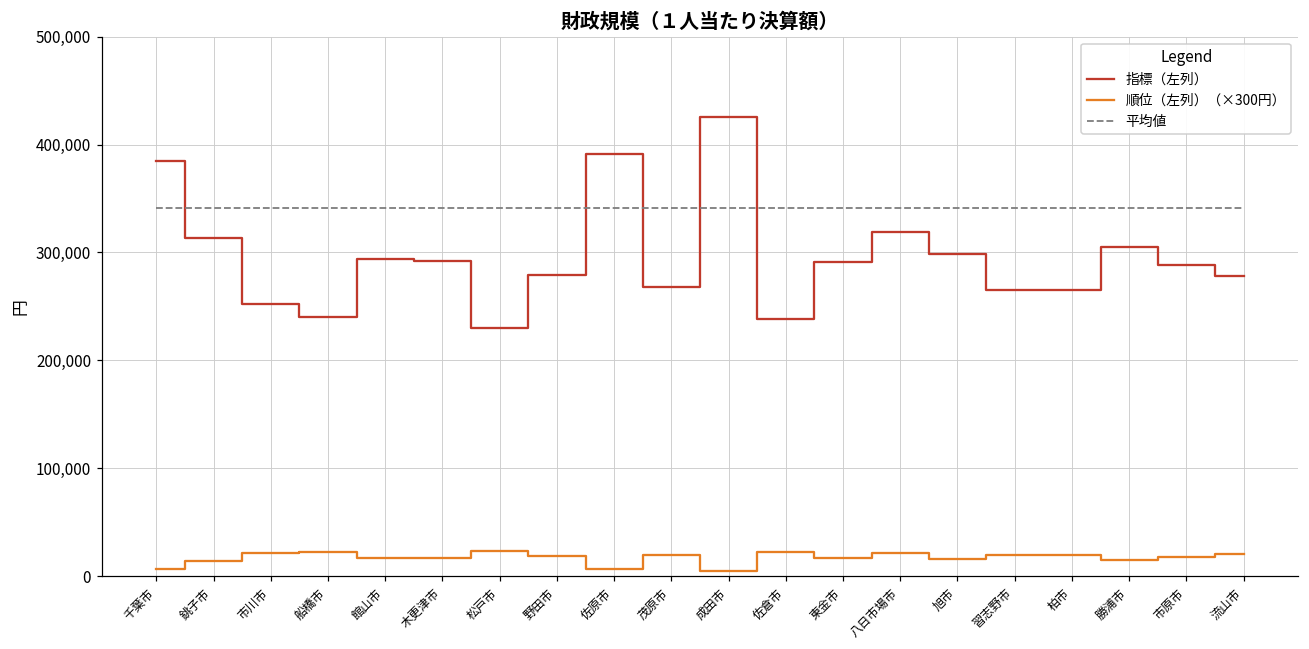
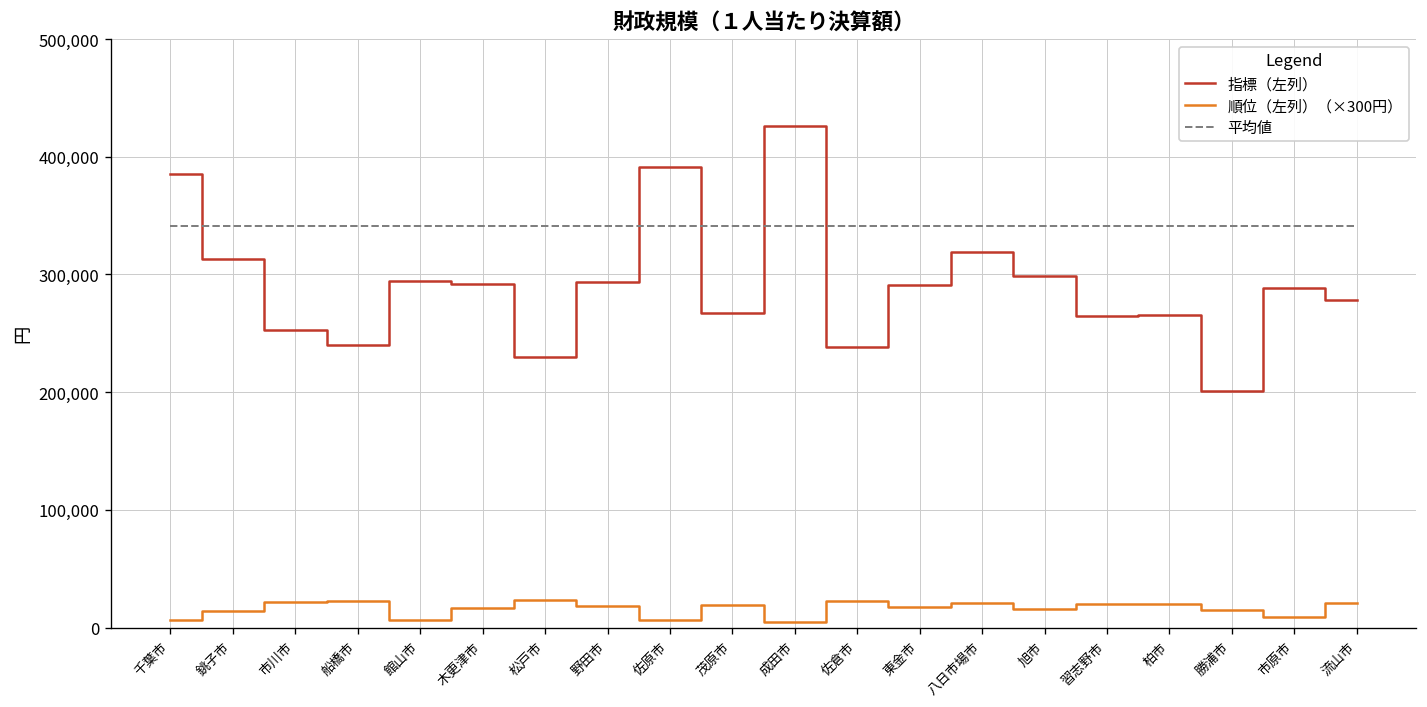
  {
    "指標（左列）": {
      "千葉市": "380,000",
      "銚子市": "310,000",
      "市川市": "250,000",
      "船橋市": "240,000",
      "館山市": "290,000",
      "木更津市": "290,000",
      "松戸市": "230,000",
-     "野田市": "280,000",
+     "野田市": "290,000",
      "佐原市": "390,000",
      "茂原市": "270,000",
      "成田市": "430,000",
      "佐倉市": "240,000",
      "東金市": "290,000",
      "八日市場市": "320,000",
      "旭市": "300,000",
      "習志野市": "270,000",
      "柏市": "270,000",
-     "勝浦市": "300,000",
+     "勝浦市": "200,000",
      "市原市": "290,000",
      "流山市": "280,000"
    },
    "順位（左列）（×300円）": {
      "千葉市": "10,000",
      "銚子市": "10,000",
      "市川市": "20,000",
      "船橋市": "20,000",
-     "館山市": "20,000",
+     "館山市": "10,000",
      "木更津市": "20,000",
      "松戸市": "20,000",
      "野田市": "20,000",
      "佐原市": "10,000",
      "茂原市": "20,000",
      "成田市": "0",
      "佐倉市": "20,000",
      "東金市": "20,000",
      "八日市場市": "20,000",
      "旭市": "20,000",
      "習志野市": "20,000",
      "柏市": "20,000",
      "勝浦市": "10,000",
-     "市原市": "20,000",
+     "市原市": "10,000",
      "流山市": "20,000"
    },
    "平均値": {
      "千葉市": "340,000",
      "銚子市": "340,000",
      "市川市": "340,000",
      "船橋市": "340,000",
      "館山市": "340,000",
      "木更津市": "340,000",
      "松戸市": "340,000",
      "野田市": "340,000",
      "佐原市": "340,000",
      "茂原市": "340,000",
      "成田市": "340,000",
      "佐倉市": "340,000",
      "東金市": "340,000",
      "八日市場市": "340,000",
      "旭市": "340,000",
      "習志野市": "340,000",
      "柏市": "340,000",
      "勝浦市": "340,000",
      "市原市": "340,000",
      "流山市": "340,000"
    }
  }
